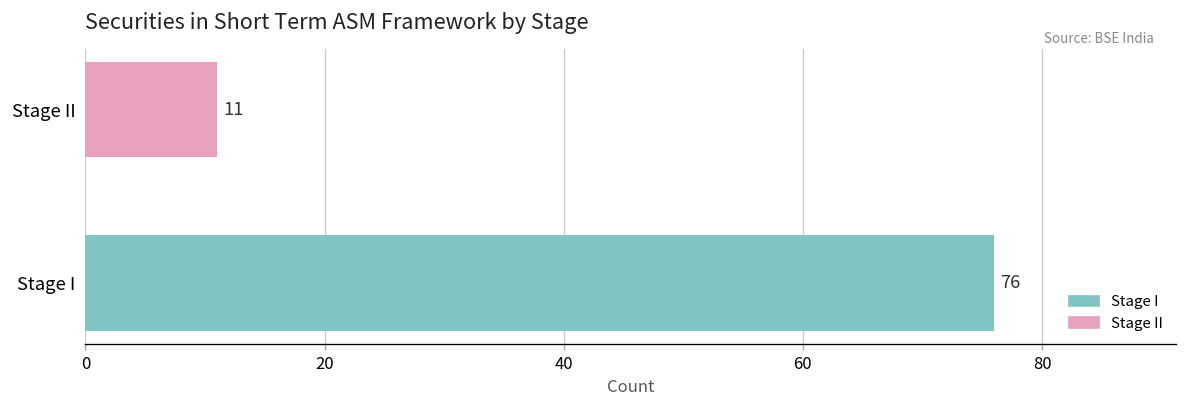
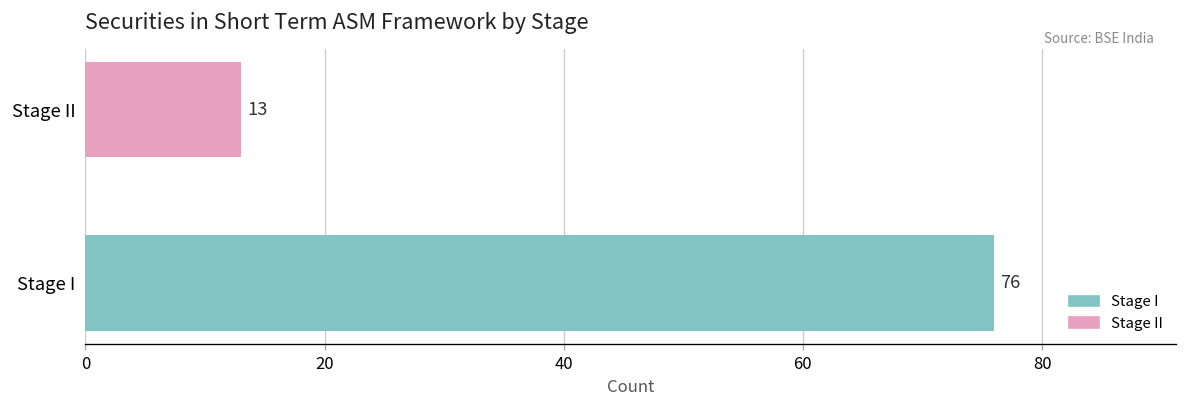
  {
-   "Stage II": 11,
+   "Stage II": 13,
    "Stage I": 76
  }
